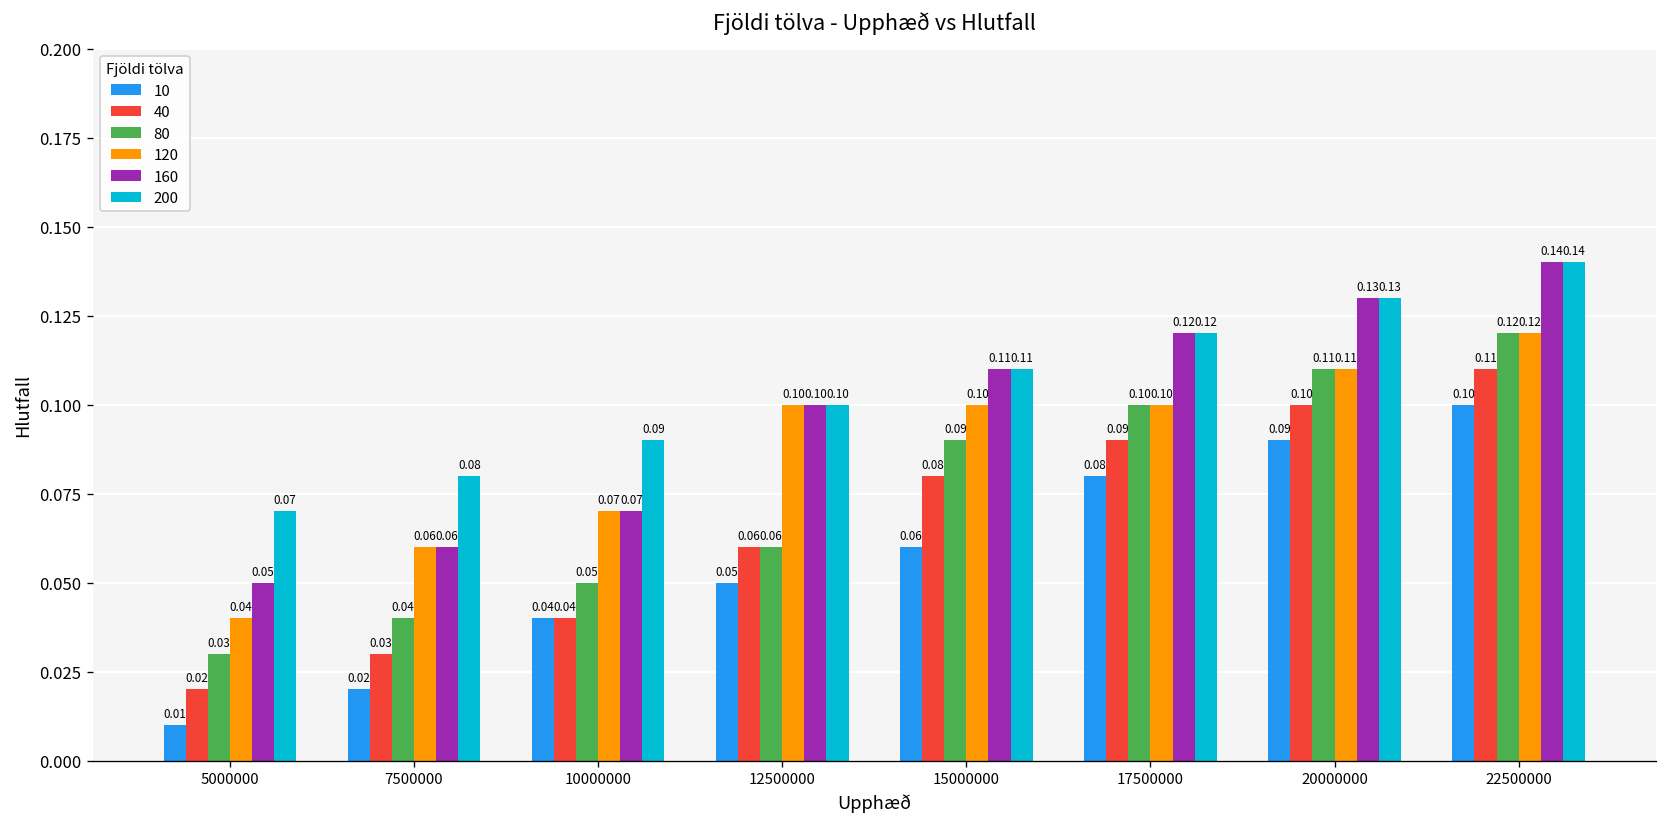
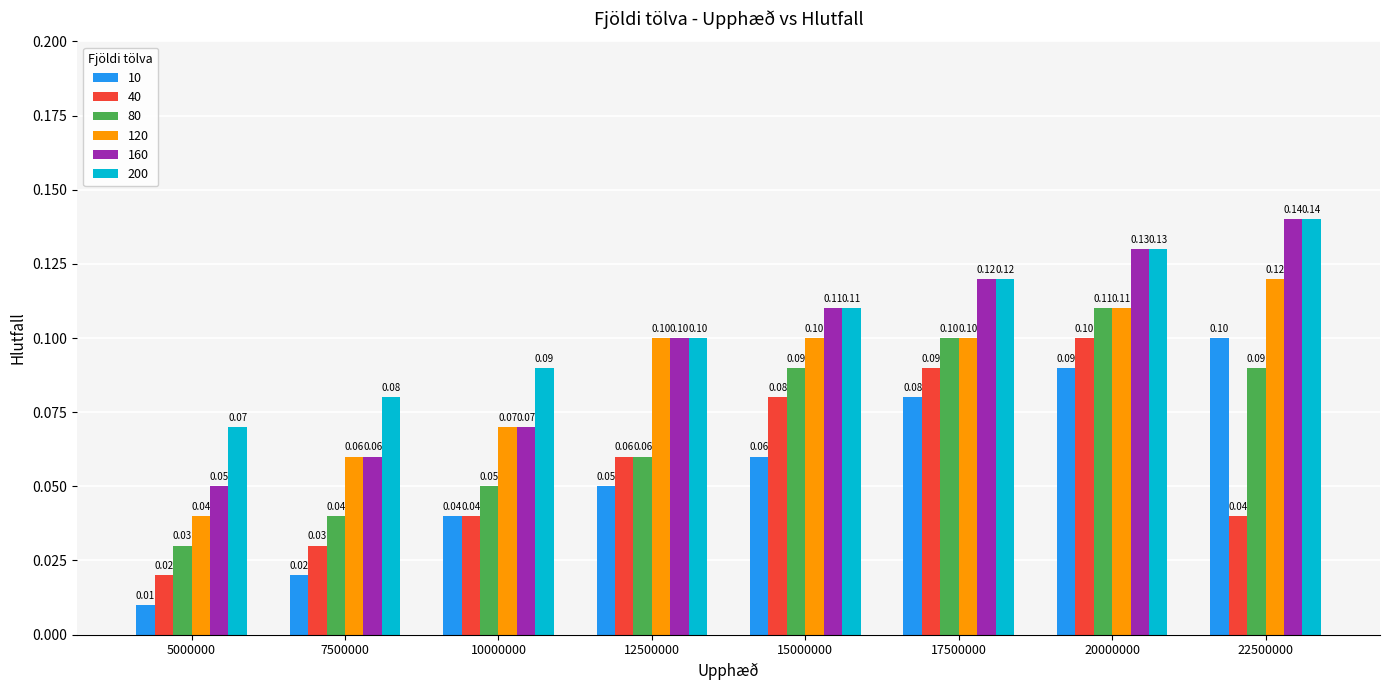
  {
    "40": {
      "5000000": 0.02,
      "7500000": 0.03,
      "10000000": 0.04,
      "12500000": 0.06,
      "15000000": 0.08,
      "17500000": 0.09,
      "20000000": 0.10,
-     "22500000": 0.11
+     "22500000": 0.04
    },
    "80": {
      "5000000": 0.03,
      "7500000": 0.04,
      "10000000": 0.05,
      "12500000": 0.06,
      "15000000": 0.09,
      "17500000": 0.10,
      "20000000": 0.11,
-     "22500000": 0.12
+     "22500000": 0.09
    },
    "120": {
      "5000000": 0.04,
      "7500000": 0.06,
      "10000000": 0.07,
      "12500000": 0.10,
      "15000000": 0.10,
      "17500000": 0.10,
      "20000000": 0.11,
      "22500000": 0.12
    },
    "160": {
      "5000000": 0.05,
      "7500000": 0.06,
      "10000000": 0.07,
      "12500000": 0.10,
      "15000000": 0.11,
      "17500000": 0.12,
      "20000000": 0.13,
      "22500000": 0.14
    }
  }
